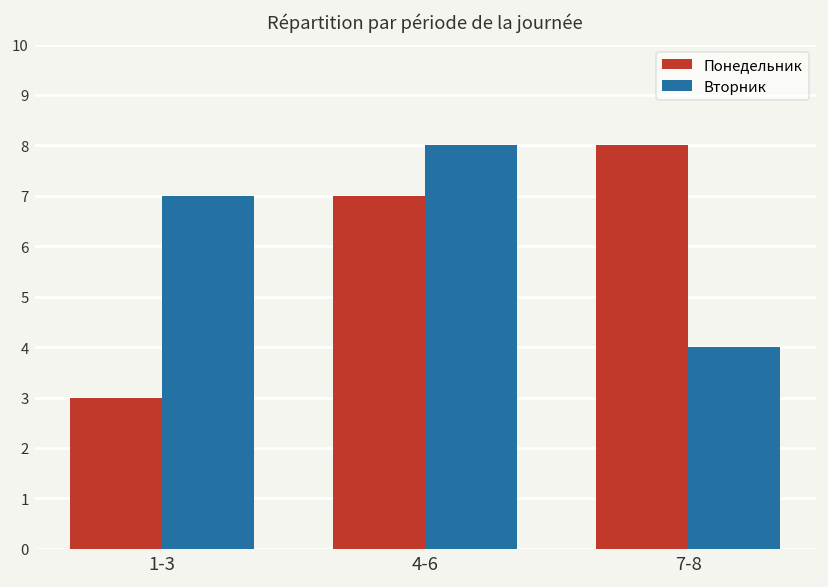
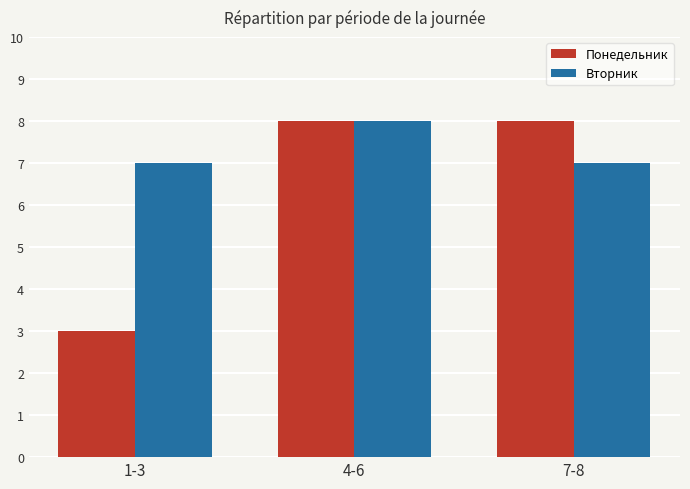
  {
    "Понедельник": {
      "1-3": 3,
-     "4-6": 7,
+     "4-6": 8,
      "7-8": 8
    },
    "Вторник": {
      "1-3": 7,
      "4-6": 8,
-     "7-8": 4
+     "7-8": 7
    }
  }
